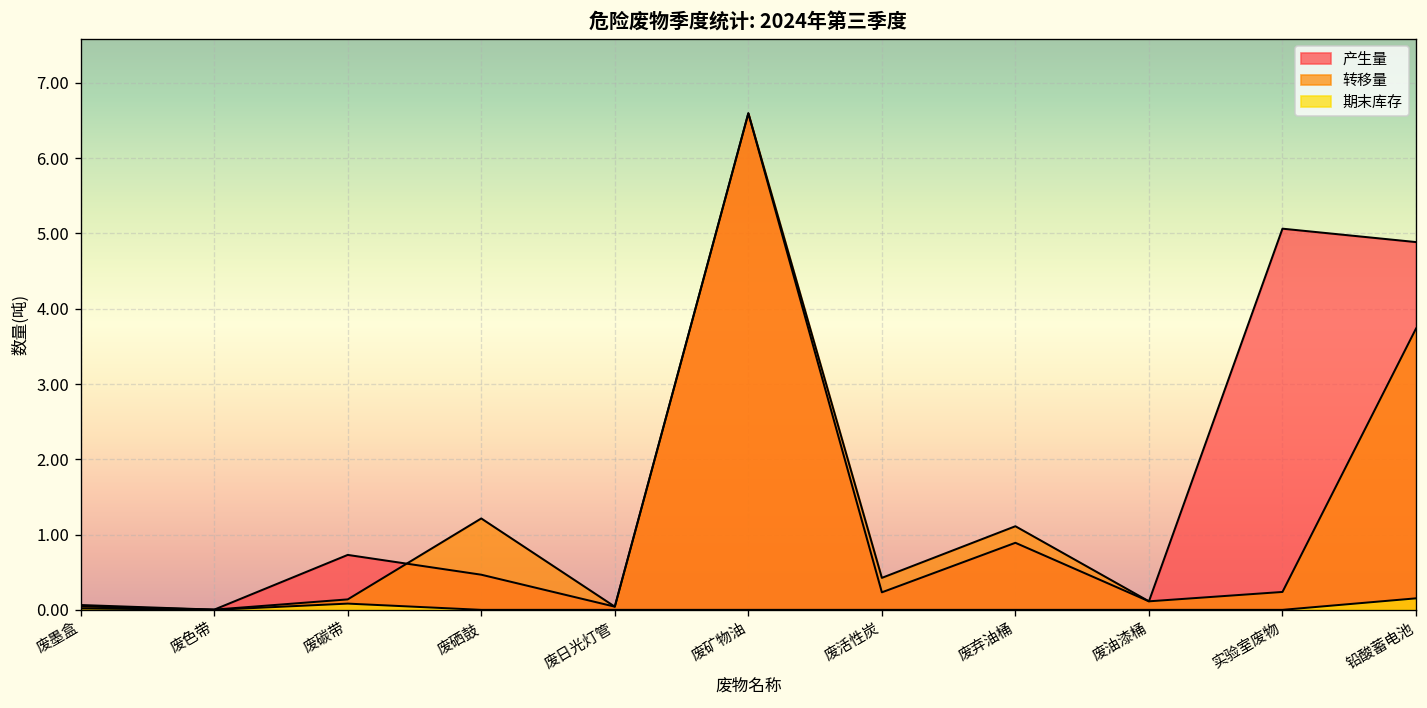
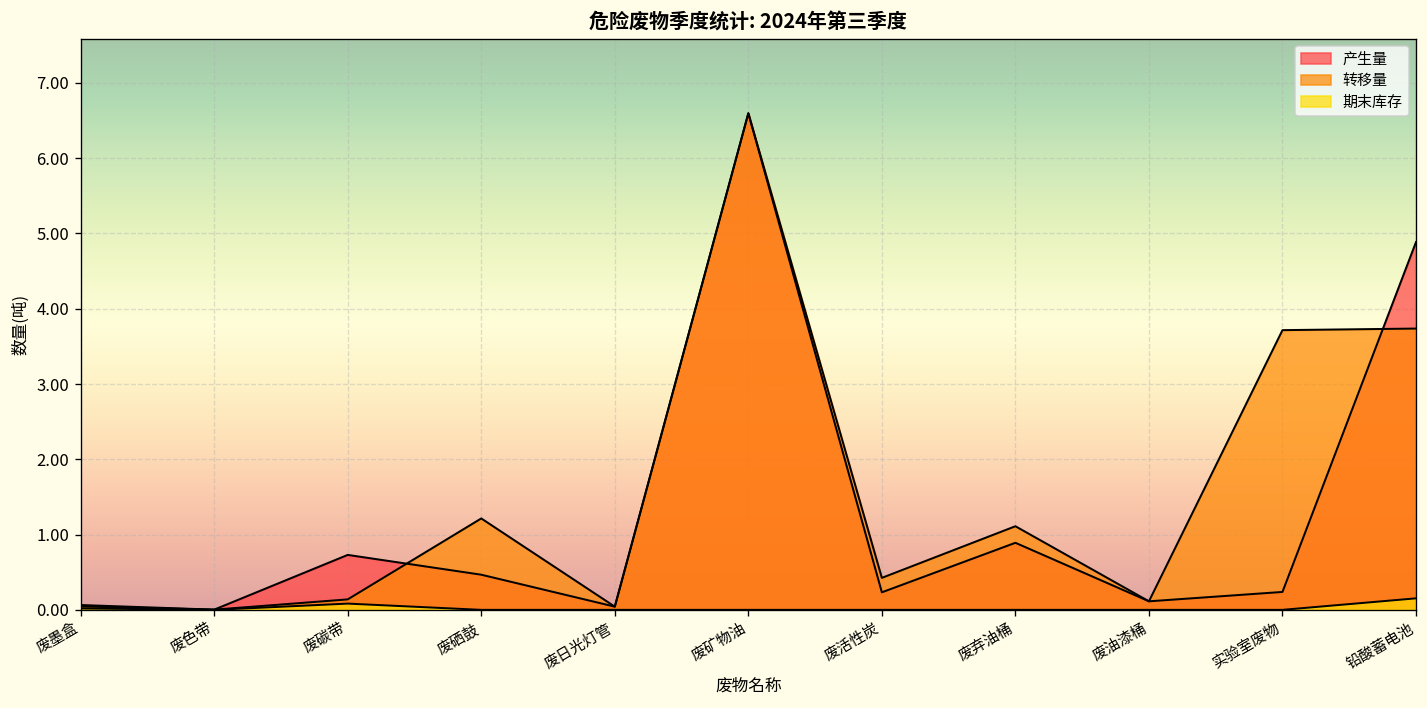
  {
    "产生量": {
      "废碳带": 0.7,
      "废硒鼓": 0.5,
      "废活性炭": 0.2,
      "废弃油桶": 0.9,
-     "实验室废物": 5.1,
+     "实验室废物": 0.2,
      "铅酸蓄电池": 4.9
    },
    "转移量": {
      "废碳带": 0.1,
      "废硒鼓": 1.2,
      "废活性炭": 0.4,
      "废弃油桶": 1.1,
-     "实验室废物": 0.2,
+     "实验室废物": 3.7,
      "铅酸蓄电池": 3.7
    },
    "期末库存": {
      "废碳带": 0.1,
      "废硒鼓": 0.0,
      "废日光灯管": 0.0,
      "废矿物油": 0.0,
      "废活性炭": 0.0,
      "废弃油桶": 0.0,
      "废油漆桶": 0.0,
      "实验室废物": 0.0,
      "铅酸蓄电池": 0.2
    }
  }
